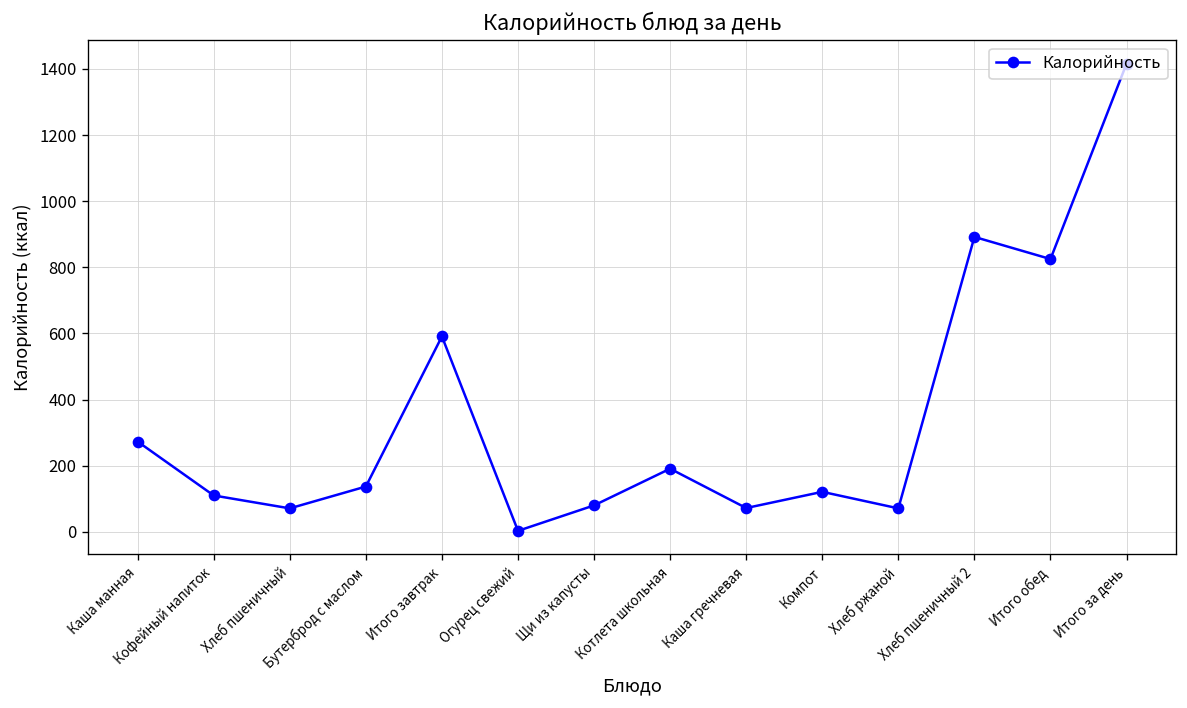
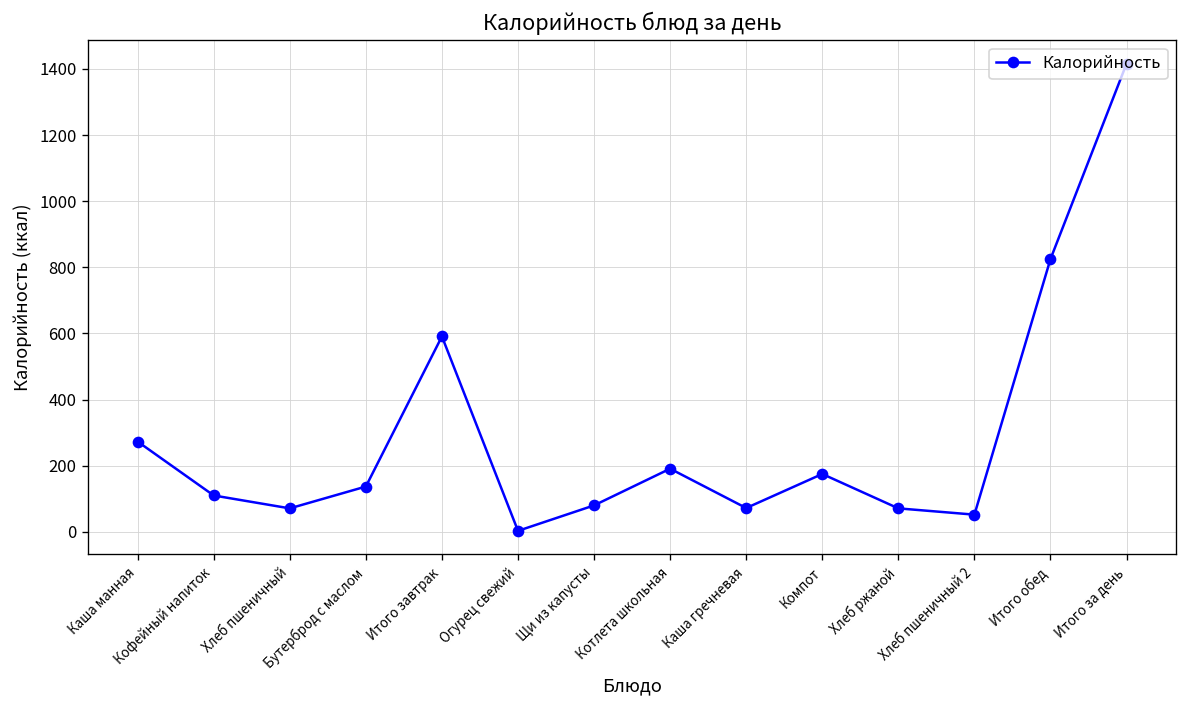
  {
    "Каша манная": 270,
    "Кофейный напиток": 110,
    "Хлеб пшеничный": 70,
    "Бутерброд с маслом": 140,
    "Итого завтрак": 590,
    "Огурец свежий": 0,
    "Щи из капусты": 80,
    "Котлета школьная": 190,
    "Каша гречневая": 70,
-   "Компот": 120,
+   "Компот": 180,
    "Хлеб ржаной": 70,
-   "Хлеб пшеничный 2": 890,
+   "Хлеб пшеничный 2": 50,
    "Итого обед": 830
  }
